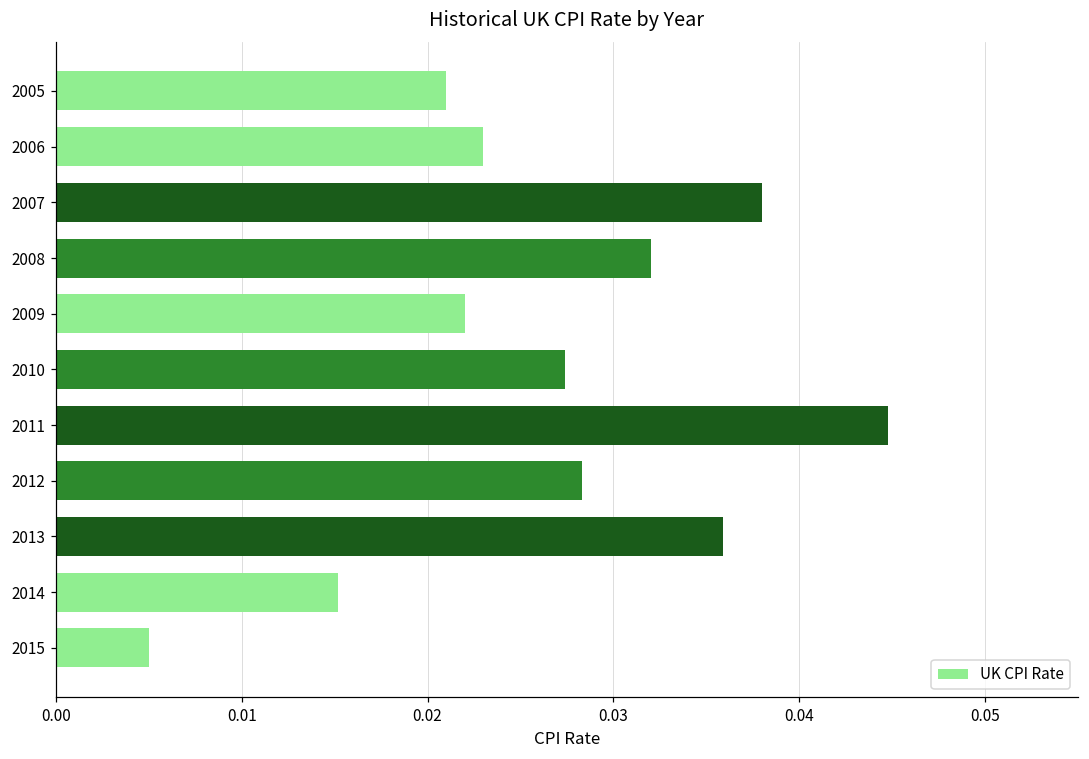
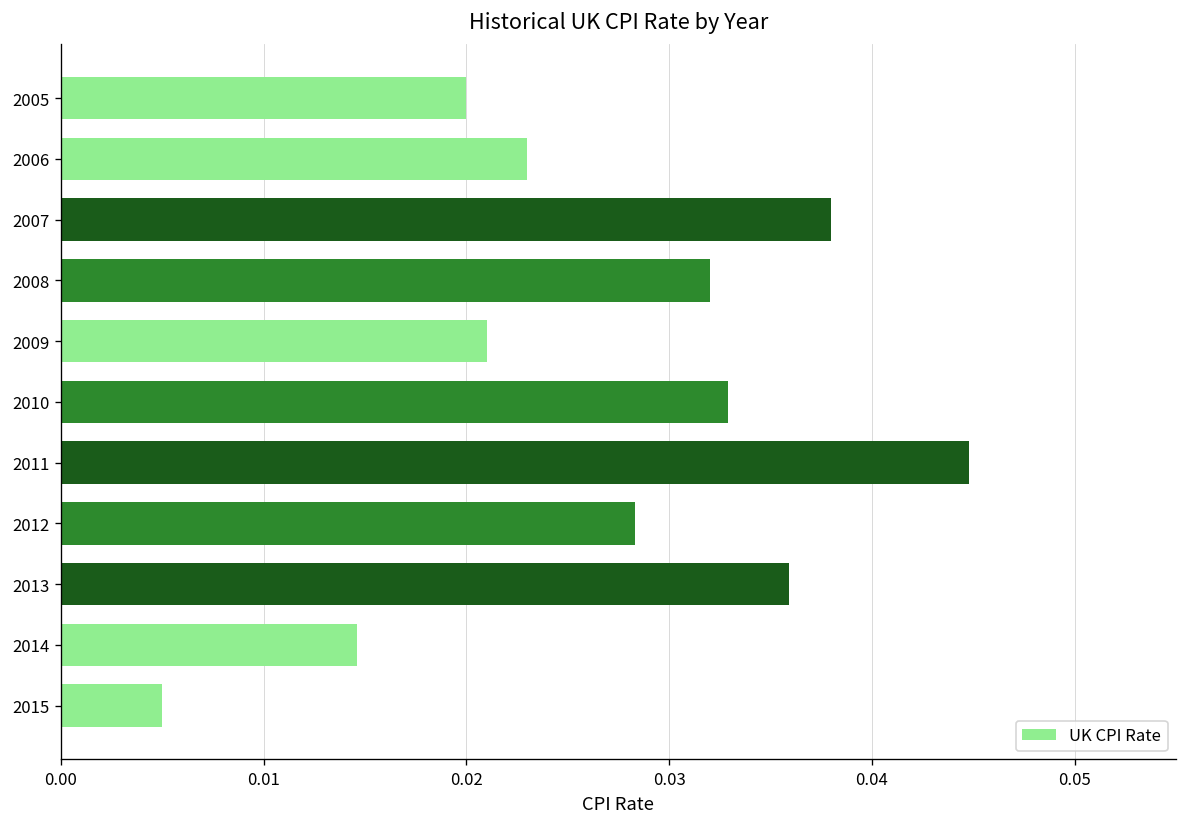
  {
-   "2005": 0.021,
+   "2005": 0.020,
    "2006": 0.0230,
    "2007": 0.0380,
    "2008": 0.0320,
-   "2009": 0.022,
-   "2010": 0.0274,
+   "2009": 0.021,
+   "2010": 0.0329,
    "2011": 0.0448,
    "2012": 0.0283,
    "2013": 0.0359,
-   "2014": 0.0152,
+   "2014": 0.0146,
    "2015": 0.0050
  }
